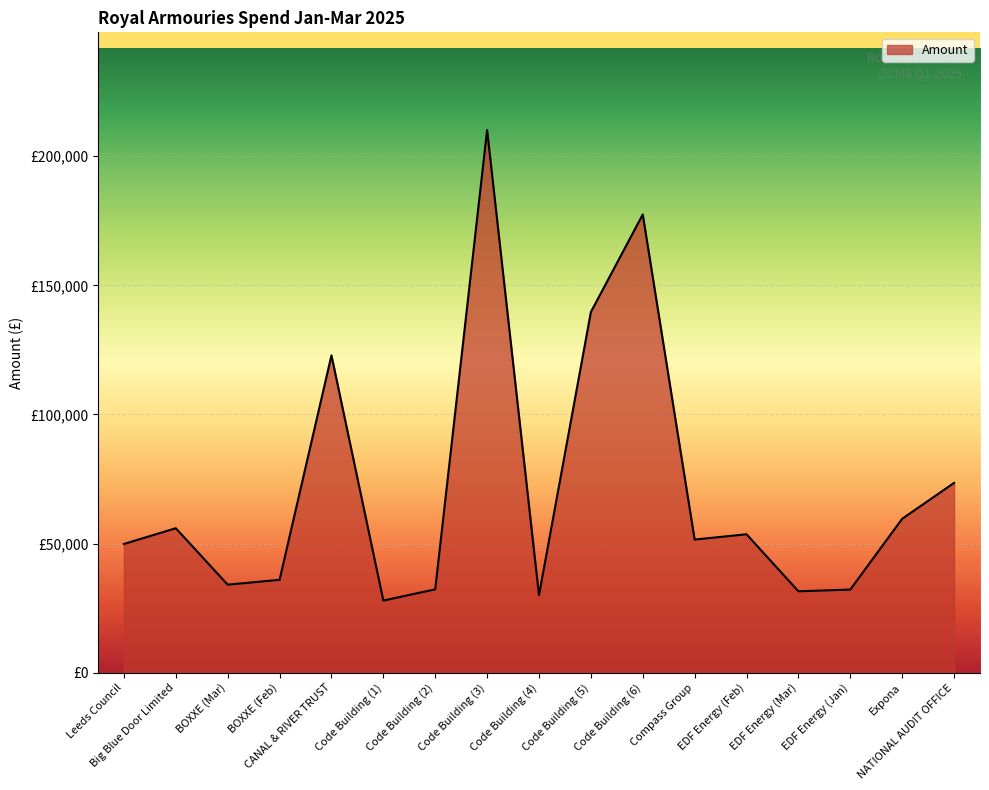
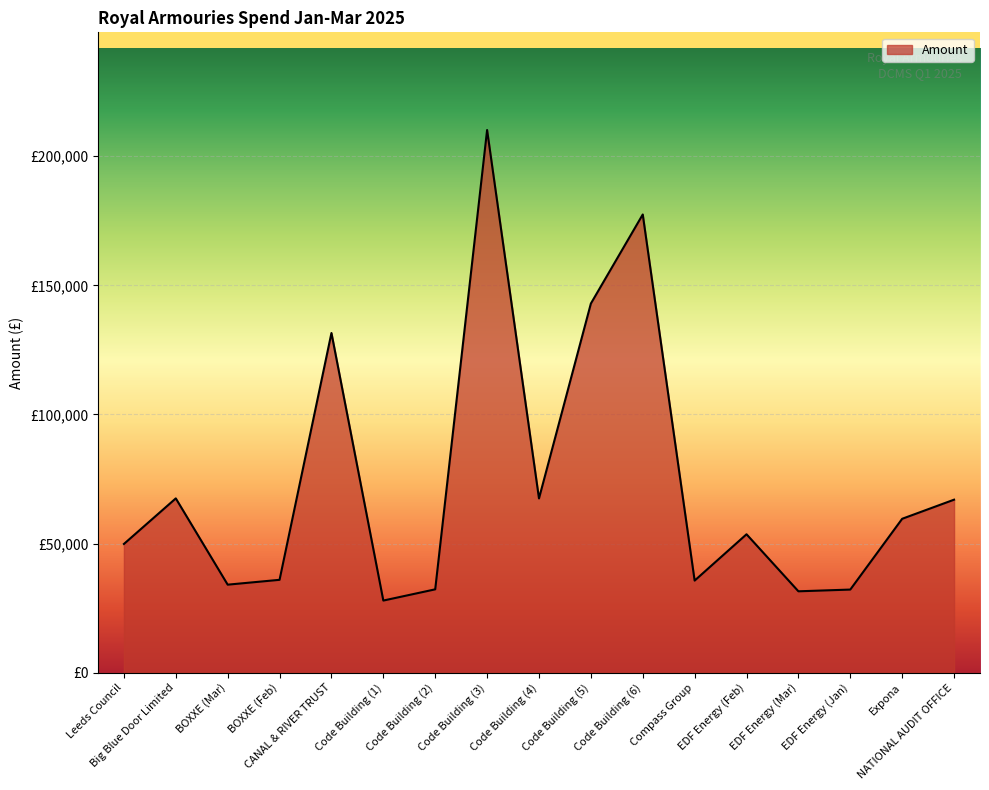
  {
    "Leeds Council": "£50,000",
-   "Big Blue Door Limited": "£56,000",
+   "Big Blue Door Limited": "£68,000",
    "BOXXE (Mar)": "£34,000",
    "BOXXE (Feb)": "£36,000",
-   "CANAL & RIVER TRUST": "£123,000",
+   "CANAL & RIVER TRUST": "£132,000",
    "Code Building (1)": "£28,000",
    "Code Building (2)": "£32,000",
    "Code Building (3)": "£210,000",
-   "Code Building (4)": "£30,000",
-   "Code Building (5)": "£140,000",
+   "Code Building (4)": "£67,000",
+   "Code Building (5)": "£143,000",
    "Code Building (6)": "£177,000",
-   "Compass Group": "£52,000",
+   "Compass Group": "£36,000",
    "EDF Energy (Feb)": "£54,000",
    "EDF Energy (Mar)": "£32,000",
    "EDF Energy (Jan)": "£32,000",
    "Expona": "£60,000",
-   "NATIONAL AUDIT OFFICE": "£73,000"
+   "NATIONAL AUDIT OFFICE": "£67,000"
  }
